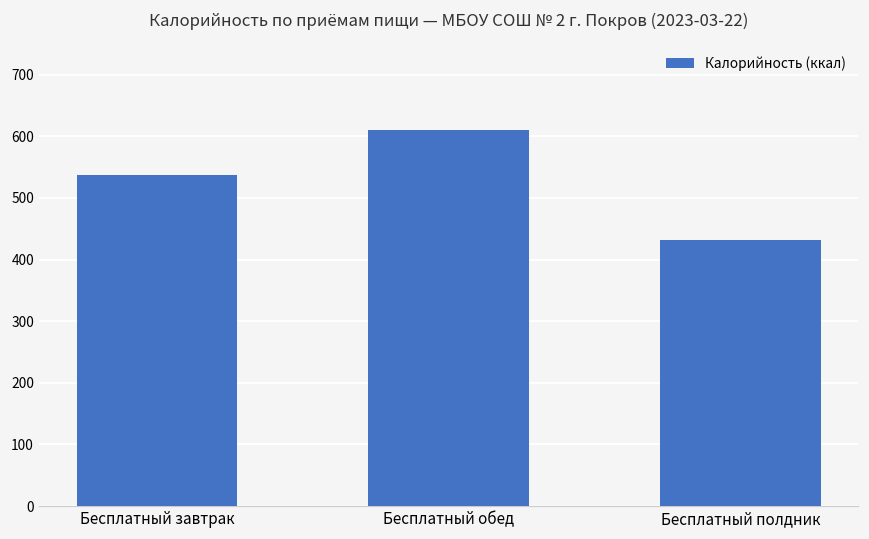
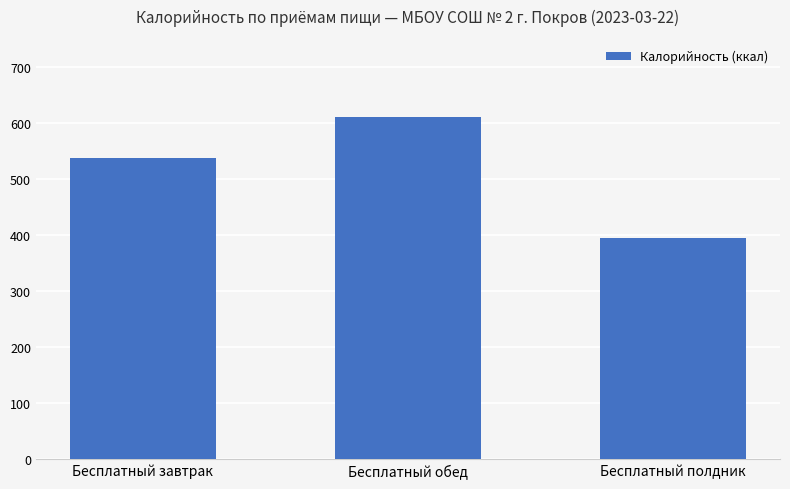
  {
    "Бесплатный завтрак": 540,
    "Бесплатный обед": 610,
-   "Бесплатный полдник": 430
+   "Бесплатный полдник": 400
  }
